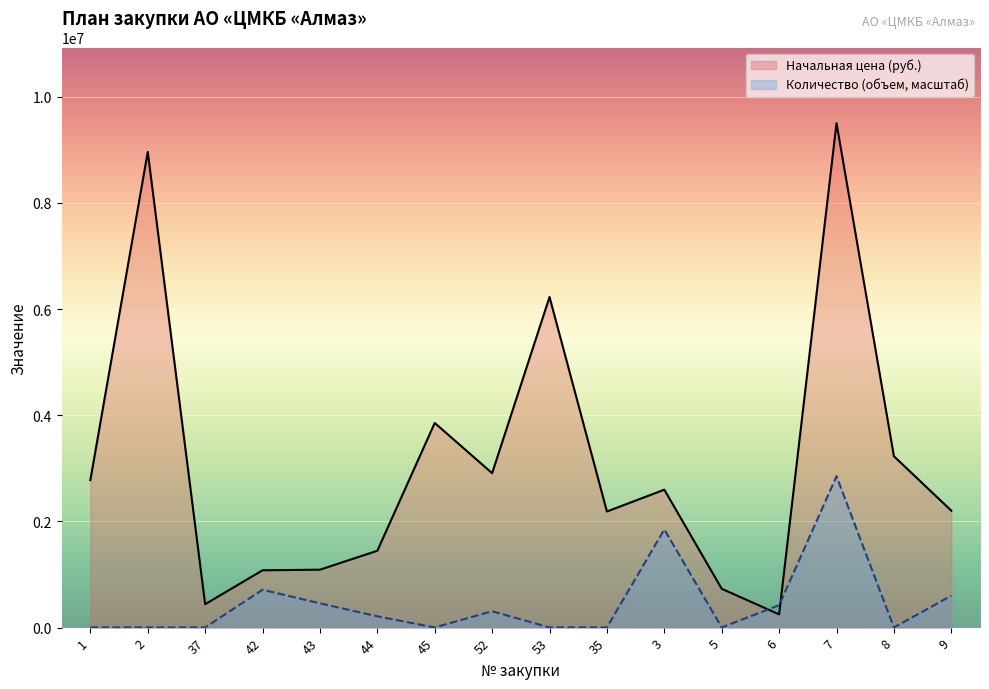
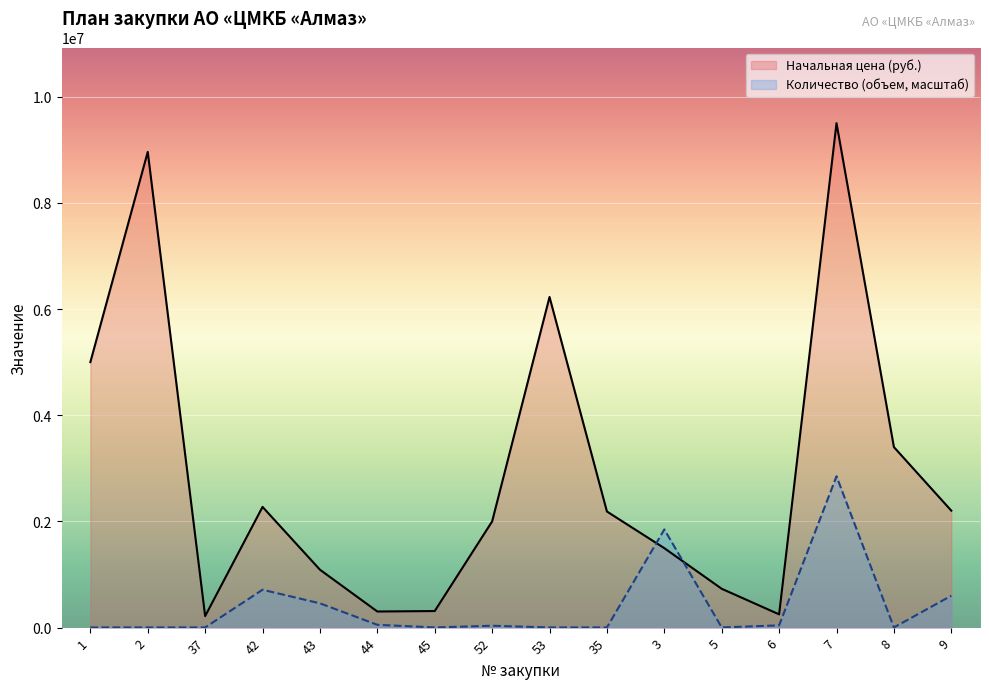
  {
    "Начальная цена (руб.)": {
-     "1": 2800000,
+     "1": 5000000,
      "2": 9000000,
-     "37": 400000,
-     "42": 1100000,
+     "37": 200000,
+     "42": 2300000,
      "43": 1100000,
-     "44": 1400000,
-     "45": 3900000,
-     "52": 2900000,
+     "44": 300000,
+     "45": 300000,
+     "52": 2000000,
      "53": 6200000,
      "35": 2200000,
-     "3": 2600000,
+     "3": 1500000,
      "5": 700000,
      "6": 300000,
      "7": 9500000,
-     "8": 3200000,
+     "8": 3400000,
      "9": 2200000
    },
    "Количество (объем, масштаб)": {
      "1": 0,
      "2": 0,
      "37": 0,
      "42": 700000,
      "43": 500000,
-     "44": 200000,
+     "44": 100000,
      "45": 0,
-     "52": 300000,
+     "52": 0,
      "53": 0,
      "35": 0,
      "3": 1800000,
      "5": 0,
-     "6": 400000,
+     "6": 0,
      "7": 2800000,
      "8": 0,
      "9": 600000
    }
  }
